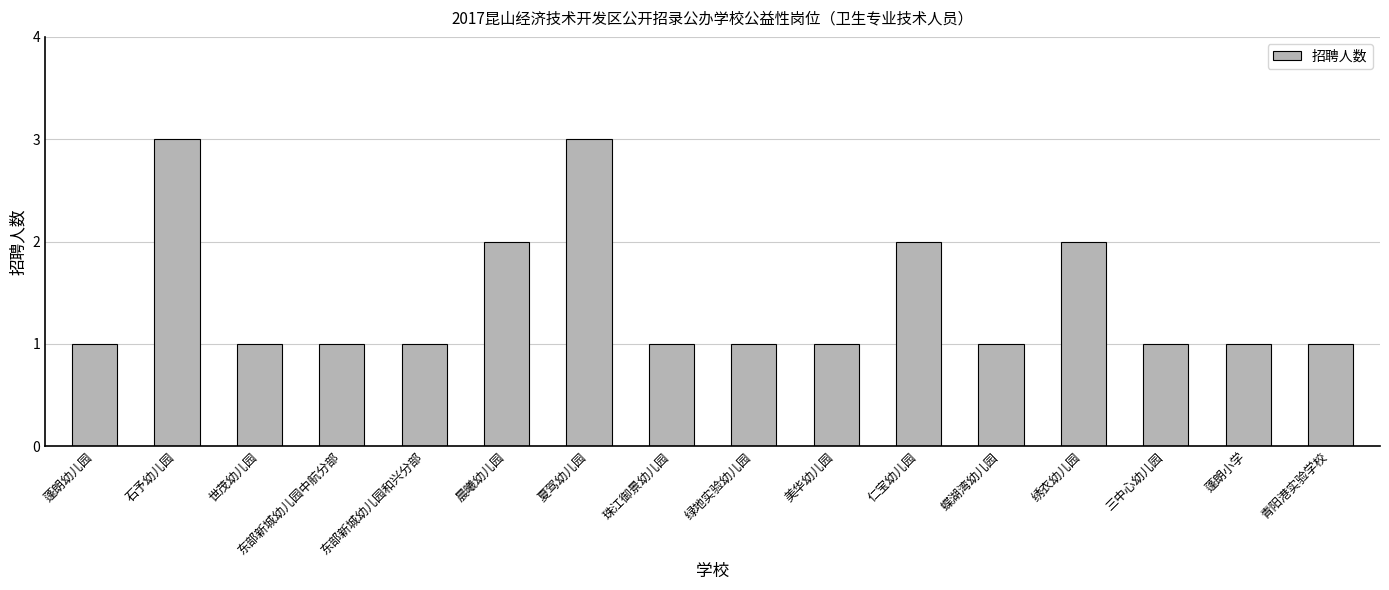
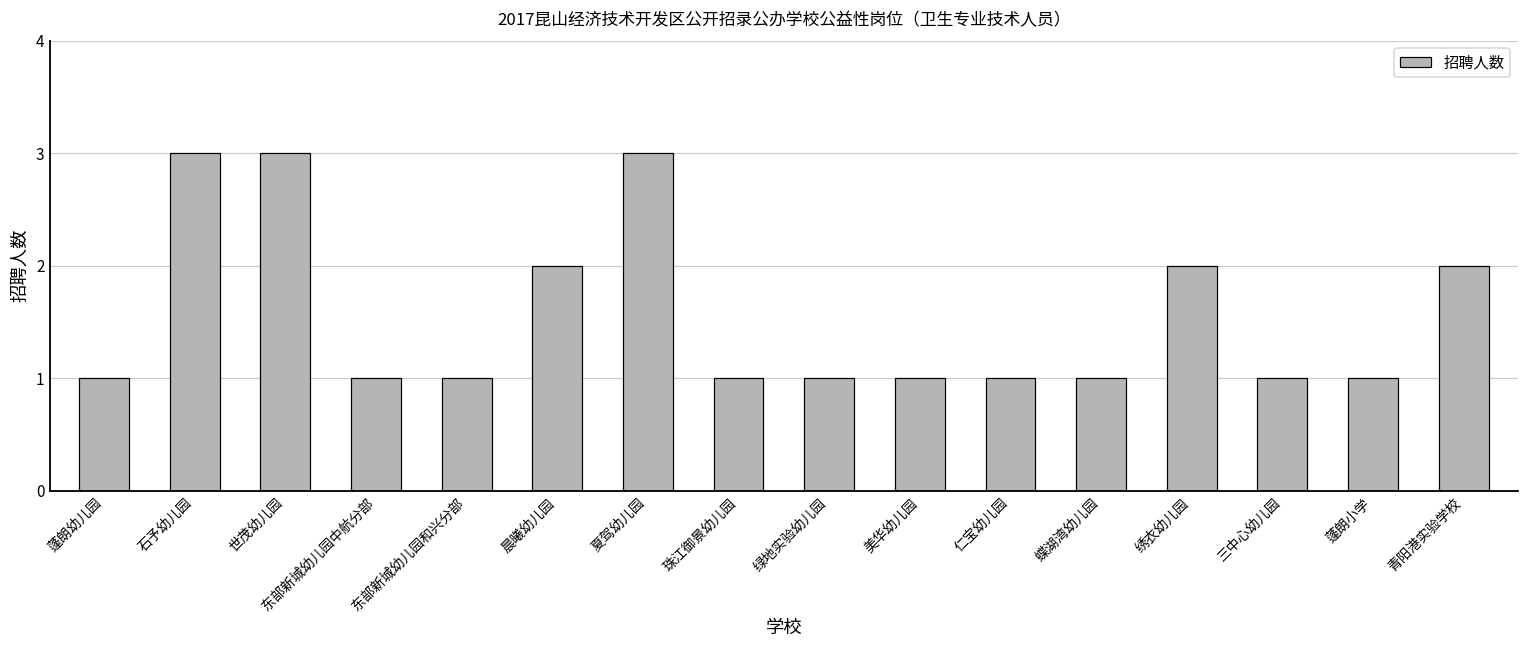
  {
    "蓬朗幼儿园": 1,
    "石予幼儿园": 3,
-   "世茂幼儿园": 1,
+   "世茂幼儿园": 3,
    "东部新城幼儿园中航分部": 1,
    "东部新城幼儿园和兴分部": 1,
    "晨曦幼儿园": 2,
    "夏驾幼儿园": 3,
    "珠江御景幼儿园": 1,
    "绿地实验幼儿园": 1,
    "美华幼儿园": 1,
-   "仁宝幼儿园": 2,
+   "仁宝幼儿园": 1,
    "蝶湖湾幼儿园": 1,
    "绣衣幼儿园": 2,
    "三中心幼儿园": 1,
    "蓬朗小学": 1,
-   "青阳港实验学校": 1
+   "青阳港实验学校": 2
  }
